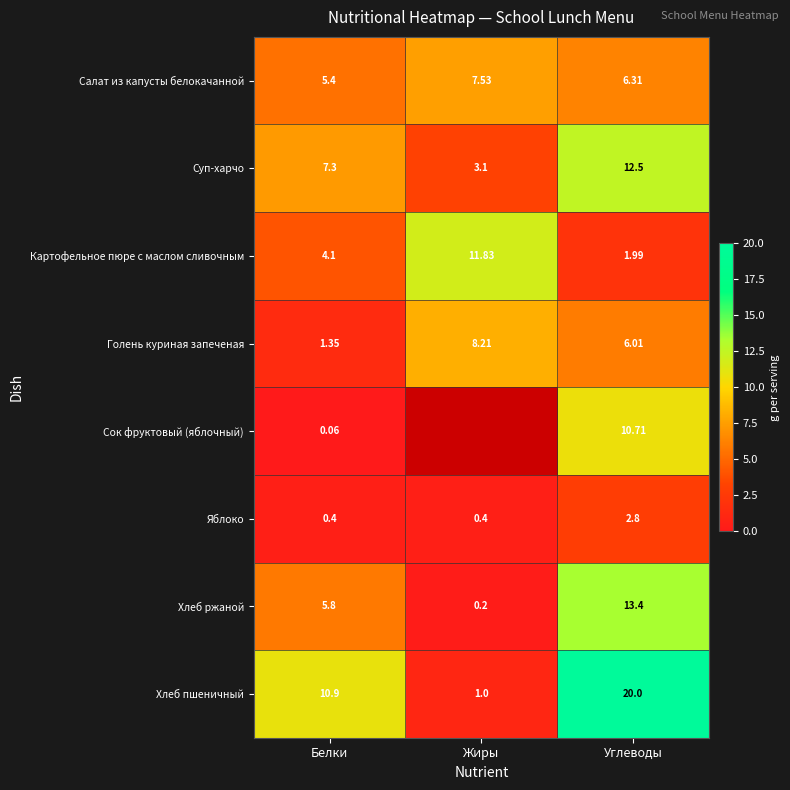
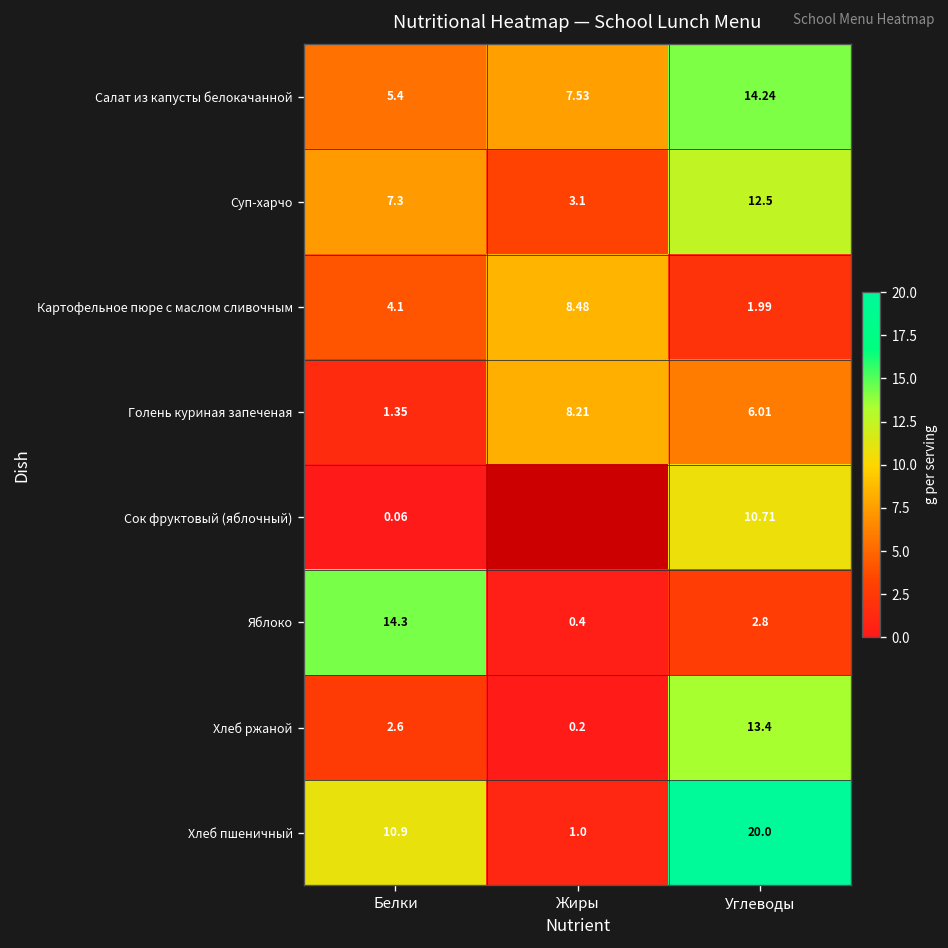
  {
    "Салат из капусты белокачанной": {
      "Белки": 5.4,
      "Жиры": 7.53,
-     "Углеводы": 6.31
+     "Углеводы": 14.24
    },
    "Суп-харчо": {
      "Белки": 7.3,
      "Жиры": 3.1,
      "Углеводы": 12.5
    },
    "Картофельное пюре с маслом сливочным": {
      "Белки": 4.1,
-     "Жиры": 11.83,
+     "Жиры": 8.48,
      "Углеводы": 1.99
    },
    "Голень куриная запеченая": {
      "Белки": 1.35,
      "Жиры": 8.21,
      "Углеводы": 6.01
    },
    "Сок фруктовый (яблочный)": {
      "Белки": 0.06,
      "Углеводы": 10.71
    },
    "Яблоко": {
-     "Белки": 0.4,
+     "Белки": 14.3,
      "Жиры": 0.4,
      "Углеводы": 2.8
    },
    "Хлеб ржаной": {
-     "Белки": 5.8,
+     "Белки": 2.6,
      "Жиры": 0.2,
      "Углеводы": 13.4
    },
    "Хлеб пшеничный": {
      "Белки": 10.9,
      "Жиры": 1.0,
      "Углеводы": 20.0
    }
  }
